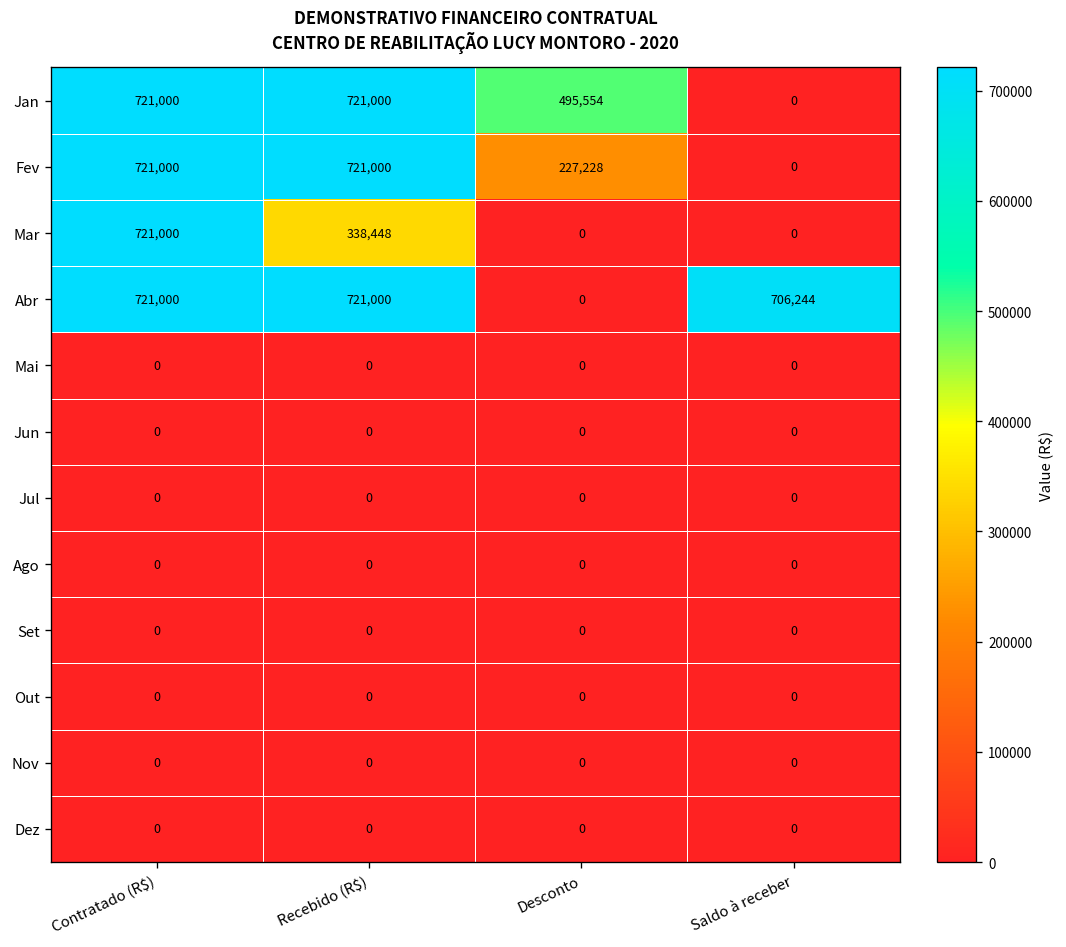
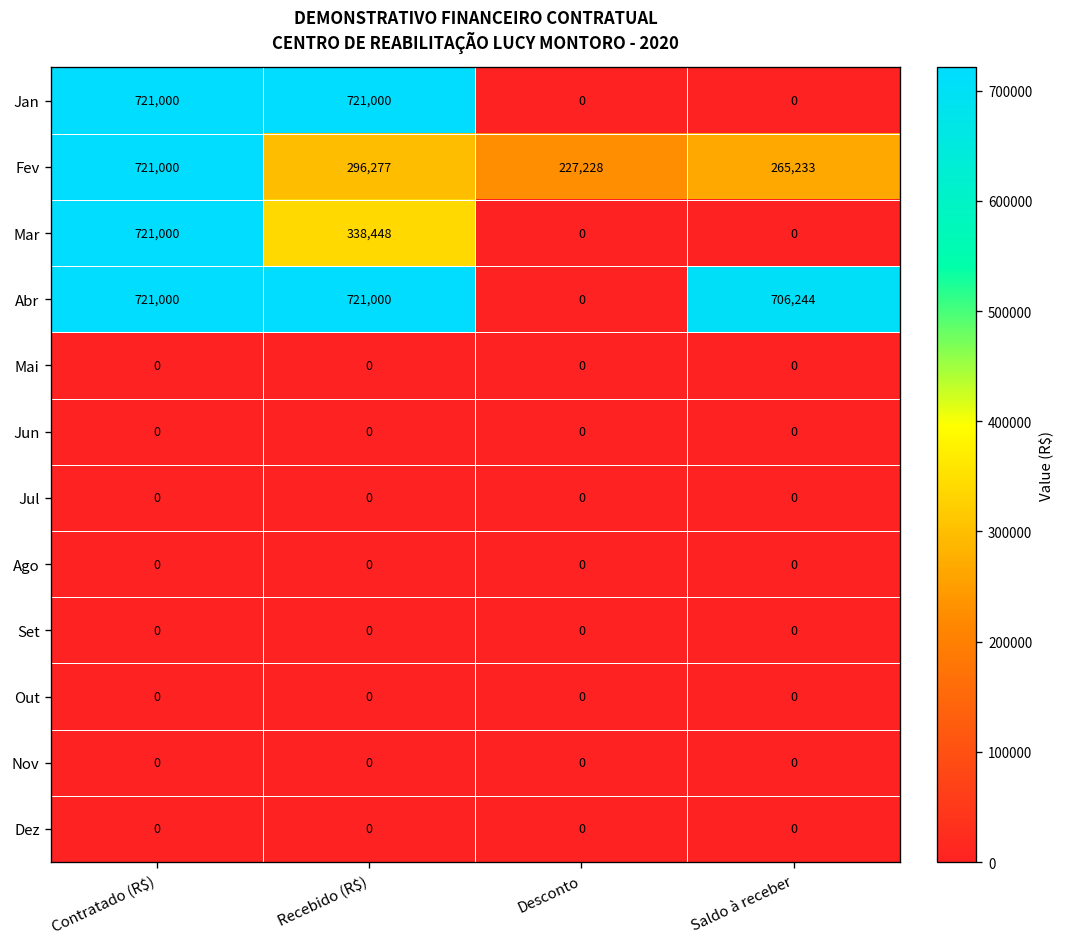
  {
    "Jan": {
      "Contratado (R$)": "721,000",
      "Recebido (R$)": "721,000",
-     "Desconto": "495,554",
+     "Desconto": "0",
      "Saldo à receber": "0"
    },
    "Fev": {
      "Contratado (R$)": "721,000",
-     "Recebido (R$)": "721,000",
+     "Recebido (R$)": "296,277",
      "Desconto": "227,228",
-     "Saldo à receber": "0"
+     "Saldo à receber": "265,233"
    },
    "Mar": {
      "Contratado (R$)": "721,000",
      "Recebido (R$)": "338,448",
      "Desconto": "0",
      "Saldo à receber": "0"
    },
    "Abr": {
      "Contratado (R$)": "721,000",
      "Recebido (R$)": "721,000",
      "Desconto": "0",
      "Saldo à receber": "706,244"
    },
    "Mai": {
      "Contratado (R$)": "0",
      "Recebido (R$)": "0",
      "Desconto": "0",
      "Saldo à receber": "0"
    },
    "Jun": {
      "Contratado (R$)": "0",
      "Recebido (R$)": "0",
      "Desconto": "0",
      "Saldo à receber": "0"
    },
    "Jul": {
      "Contratado (R$)": "0",
      "Recebido (R$)": "0",
      "Desconto": "0",
      "Saldo à receber": "0"
    },
    "Ago": {
      "Contratado (R$)": "0",
      "Recebido (R$)": "0",
      "Desconto": "0",
      "Saldo à receber": "0"
    },
    "Set": {
      "Contratado (R$)": "0",
      "Recebido (R$)": "0",
      "Desconto": "0",
      "Saldo à receber": "0"
    },
    "Out": {
      "Contratado (R$)": "0",
      "Recebido (R$)": "0",
      "Desconto": "0",
      "Saldo à receber": "0"
    },
    "Nov": {
      "Contratado (R$)": "0",
      "Recebido (R$)": "0",
      "Desconto": "0",
      "Saldo à receber": "0"
    },
    "Dez": {
      "Contratado (R$)": "0",
      "Recebido (R$)": "0",
      "Desconto": "0",
      "Saldo à receber": "0"
    }
  }
